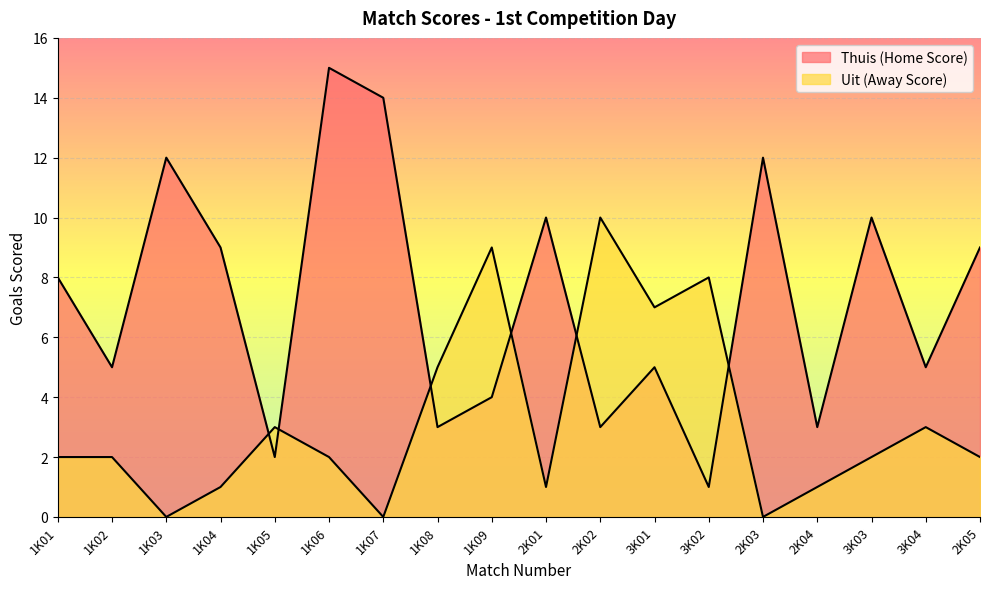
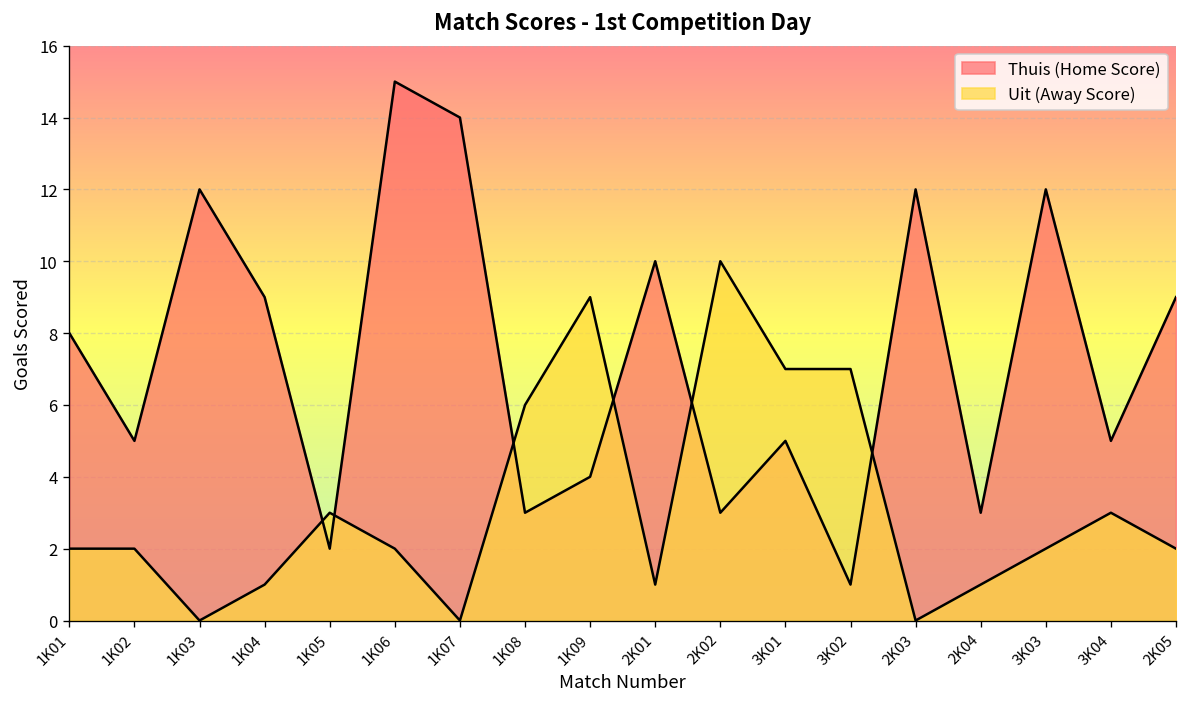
  {
    "Thuis (Home Score)": {
      "1K01": 8,
      "1K02": 5,
      "1K03": 12,
      "1K04": 9,
      "1K05": 2,
      "1K06": 15,
      "1K07": 14,
      "1K08": 3,
      "1K09": 4,
      "2K01": 10,
      "2K02": 3,
      "3K01": 5,
      "3K02": 1,
      "2K03": 12,
      "2K04": 3,
-     "3K03": 10,
+     "3K03": 12,
      "3K04": 5,
      "2K05": 9
    },
    "Uit (Away Score)": {
      "1K01": 2,
      "1K02": 2,
      "1K03": 0,
      "1K04": 1,
      "1K05": 3,
      "1K06": 2,
      "1K07": 0,
-     "1K08": 5,
+     "1K08": 6,
      "1K09": 9,
      "2K01": 1,
      "2K02": 10,
      "3K01": 7,
-     "3K02": 8,
+     "3K02": 7,
      "2K03": 0,
      "2K04": 1,
      "3K03": 2,
      "3K04": 3,
      "2K05": 2
    }
  }
